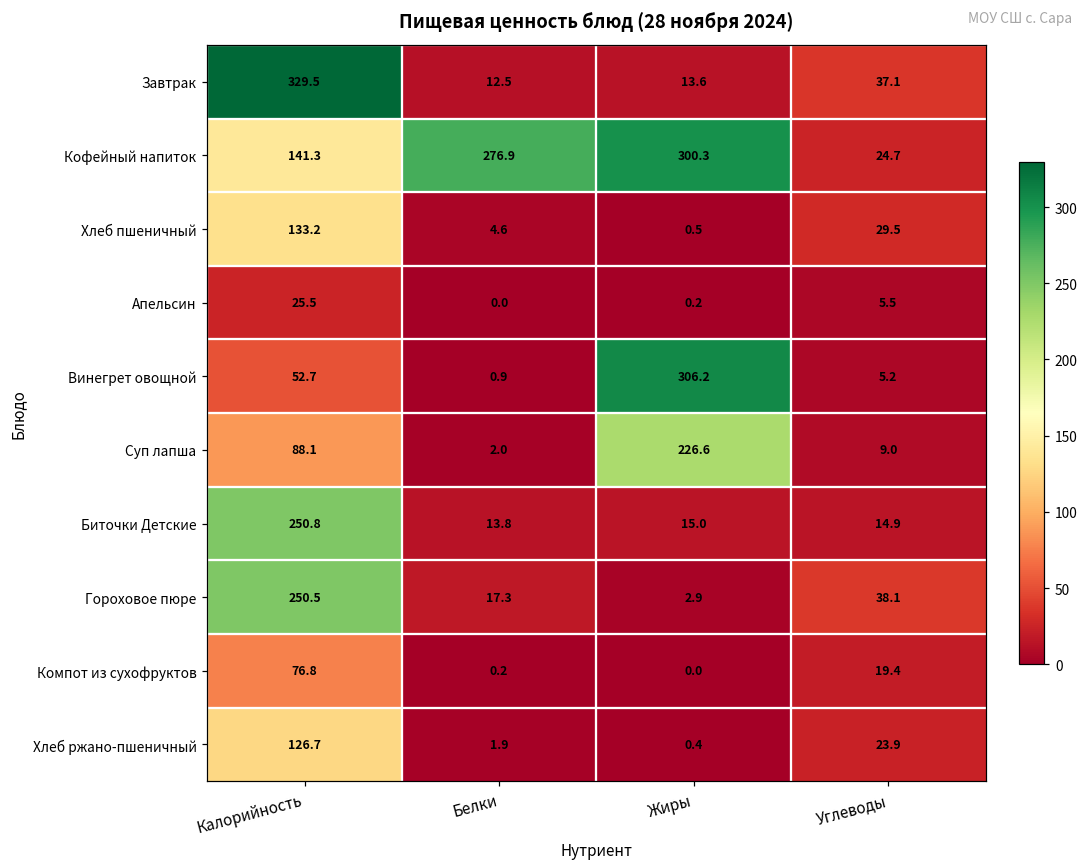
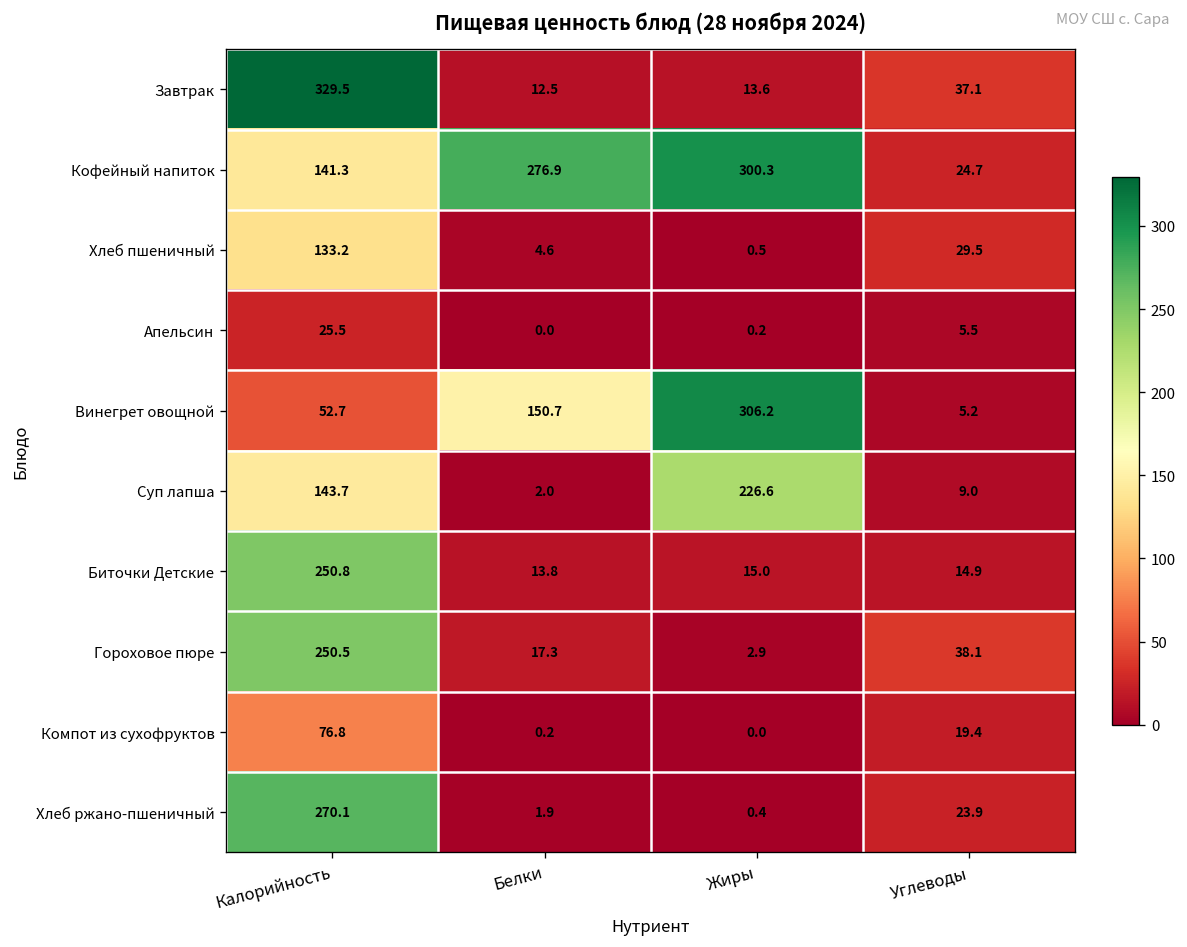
  {
    "Завтрак": {
      "Калорийность": 329.5,
      "Белки": 12.5,
      "Жиры": 13.6,
      "Углеводы": 37.1
    },
    "Кофейный напиток": {
      "Калорийность": 141.3,
      "Белки": 276.9,
      "Жиры": 300.3,
      "Углеводы": 24.7
    },
    "Хлеб пшеничный": {
      "Калорийность": 133.2,
      "Белки": 4.6,
      "Жиры": 0.5,
      "Углеводы": 29.5
    },
    "Апельсин": {
      "Калорийность": 25.5,
      "Белки": 0.0,
      "Жиры": 0.2,
      "Углеводы": 5.5
    },
    "Винегрет овощной": {
      "Калорийность": 52.7,
-     "Белки": 0.9,
+     "Белки": 150.7,
      "Жиры": 306.2,
      "Углеводы": 5.2
    },
    "Суп лапша": {
-     "Калорийность": 88.1,
+     "Калорийность": 143.7,
      "Белки": 2.0,
      "Жиры": 226.6,
      "Углеводы": 9.0
    },
    "Биточки Детские": {
      "Калорийность": 250.8,
      "Белки": 13.8,
      "Жиры": 15.0,
      "Углеводы": 14.9
    },
    "Гороховое пюре": {
      "Калорийность": 250.5,
      "Белки": 17.3,
      "Жиры": 2.9,
      "Углеводы": 38.1
    },
    "Компот из сухофруктов": {
      "Калорийность": 76.8,
      "Белки": 0.2,
      "Жиры": 0.0,
      "Углеводы": 19.4
    },
    "Хлеб ржано-пшеничный": {
-     "Калорийность": 126.7,
+     "Калорийность": 270.1,
      "Белки": 1.9,
      "Жиры": 0.4,
      "Углеводы": 23.9
    }
  }
